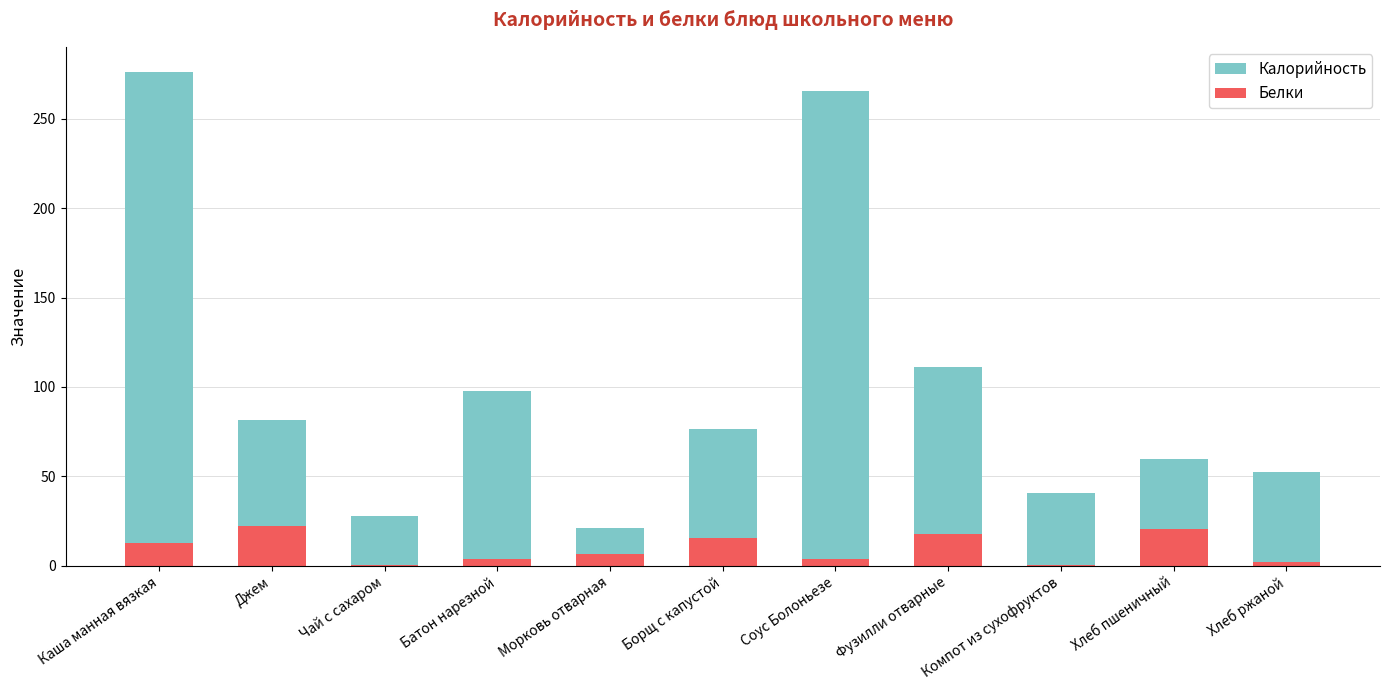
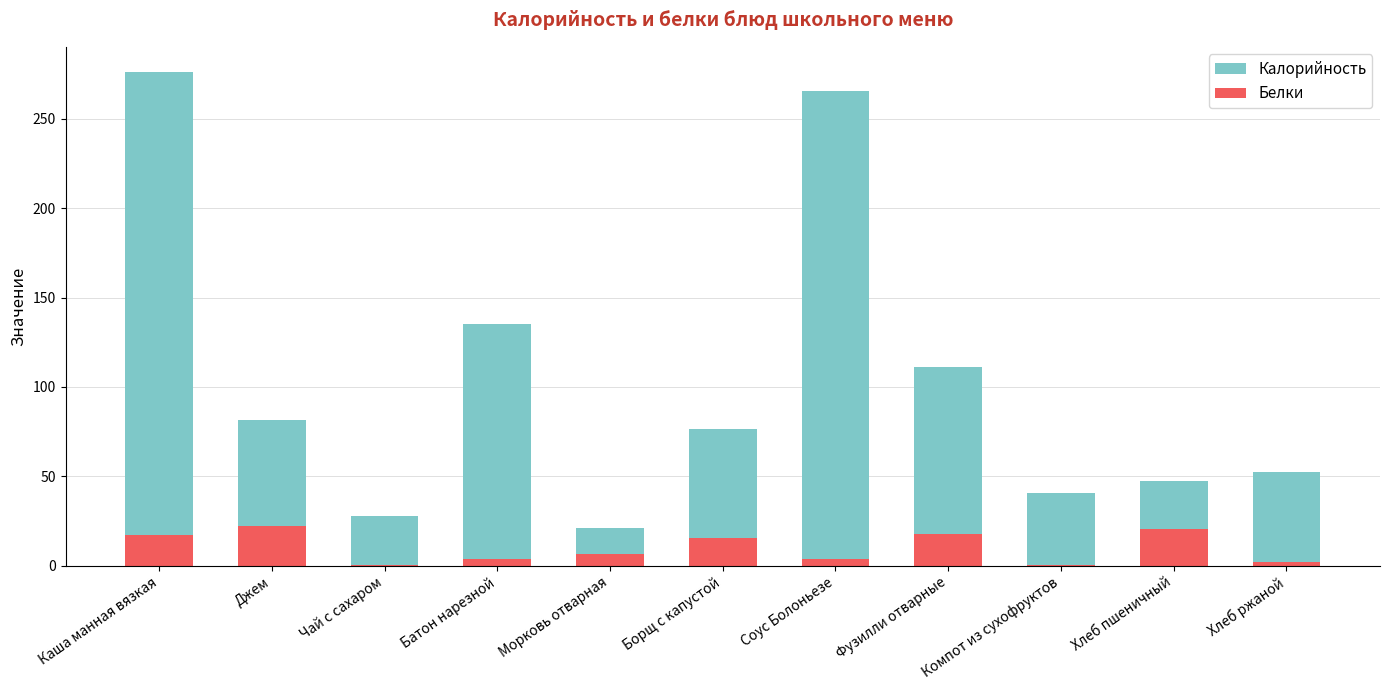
  {
    "Калорийность": {
      "Каша манная вязкая": 276,
      "Джем": 82,
      "Чай с сахаром": 28,
-     "Батон нарезной": 98,
+     "Батон нарезной": 135,
      "Морковь отварная": 21,
      "Борщ с капустой": 76,
      "Соус Болоньезе": 266,
      "Фузилли отварные": 111,
      "Компот из сухофруктов": 40,
-     "Хлеб пшеничный": 60,
+     "Хлеб пшеничный": 48,
      "Хлеб ржаной": 52
    },
    "Белки": {
-     "Каша манная вязкая": 12
+     "Каша манная вязкая": 17
    }
  }
